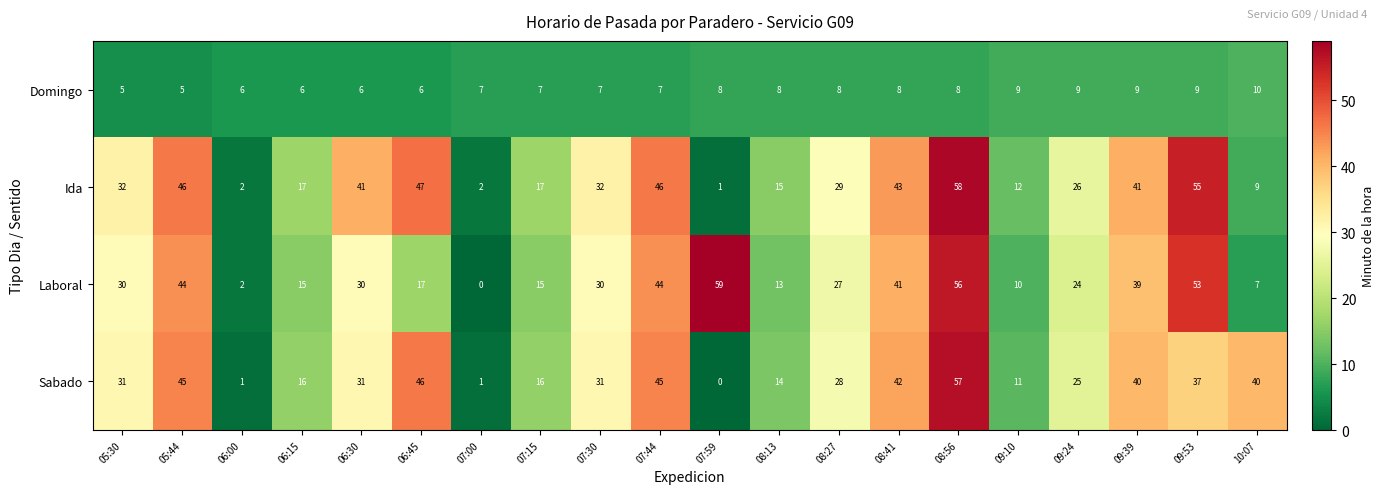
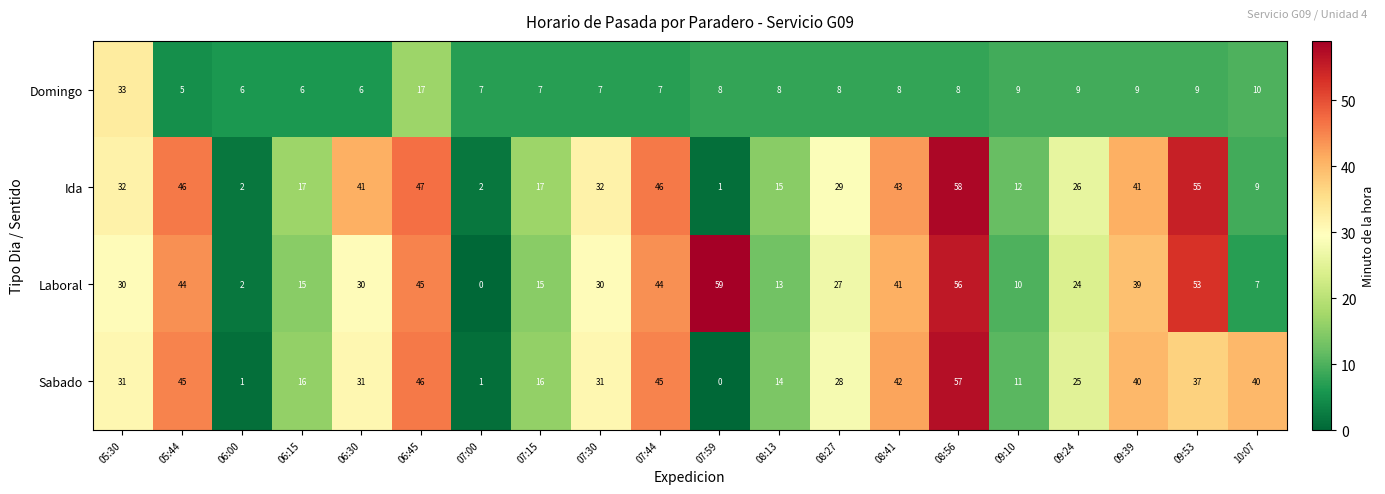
  {
    "Domingo": {
-     "05:30": 5,
+     "05:30": 33,
      "05:44": 5,
      "06:00": 6,
      "06:15": 6,
      "06:30": 6,
-     "06:45": 6,
+     "06:45": 17,
      "07:00": 7,
      "07:15": 7,
      "07:30": 7,
      "07:44": 7,
      "07:59": 8,
      "08:13": 8,
      "08:27": 8,
      "08:41": 8,
      "08:56": 8,
      "09:10": 9,
      "09:24": 9,
      "09:39": 9,
      "09:53": 9,
      "10:07": 10
    },
    "Ida": {
      "05:30": 32,
      "05:44": 46,
      "06:00": 2,
      "06:15": 17,
      "06:30": 41,
      "06:45": 47,
      "07:00": 2,
      "07:15": 17,
      "07:30": 32,
      "07:44": 46,
      "07:59": 1,
      "08:13": 15,
      "08:27": 29,
      "08:41": 43,
      "08:56": 58,
      "09:10": 12,
      "09:24": 26,
      "09:39": 41,
      "09:53": 55,
      "10:07": 9
    },
    "Laboral": {
      "05:30": 30,
      "05:44": 44,
      "06:00": 2,
      "06:15": 15,
      "06:30": 30,
-     "06:45": 17,
+     "06:45": 45,
      "07:00": 0,
      "07:15": 15,
      "07:30": 30,
      "07:44": 44,
      "07:59": 59,
      "08:13": 13,
      "08:27": 27,
      "08:41": 41,
      "08:56": 56,
      "09:10": 10,
      "09:24": 24,
      "09:39": 39,
      "09:53": 53,
      "10:07": 7
    },
    "Sabado": {
      "05:30": 31,
      "05:44": 45,
      "06:00": 1,
      "06:15": 16,
      "06:30": 31,
      "06:45": 46,
      "07:00": 1,
      "07:15": 16,
      "07:30": 31,
      "07:44": 45,
      "07:59": 0,
      "08:13": 14,
      "08:27": 28,
      "08:41": 42,
      "08:56": 57,
      "09:10": 11,
      "09:24": 25,
      "09:39": 40,
      "09:53": 37,
      "10:07": 40
    }
  }
